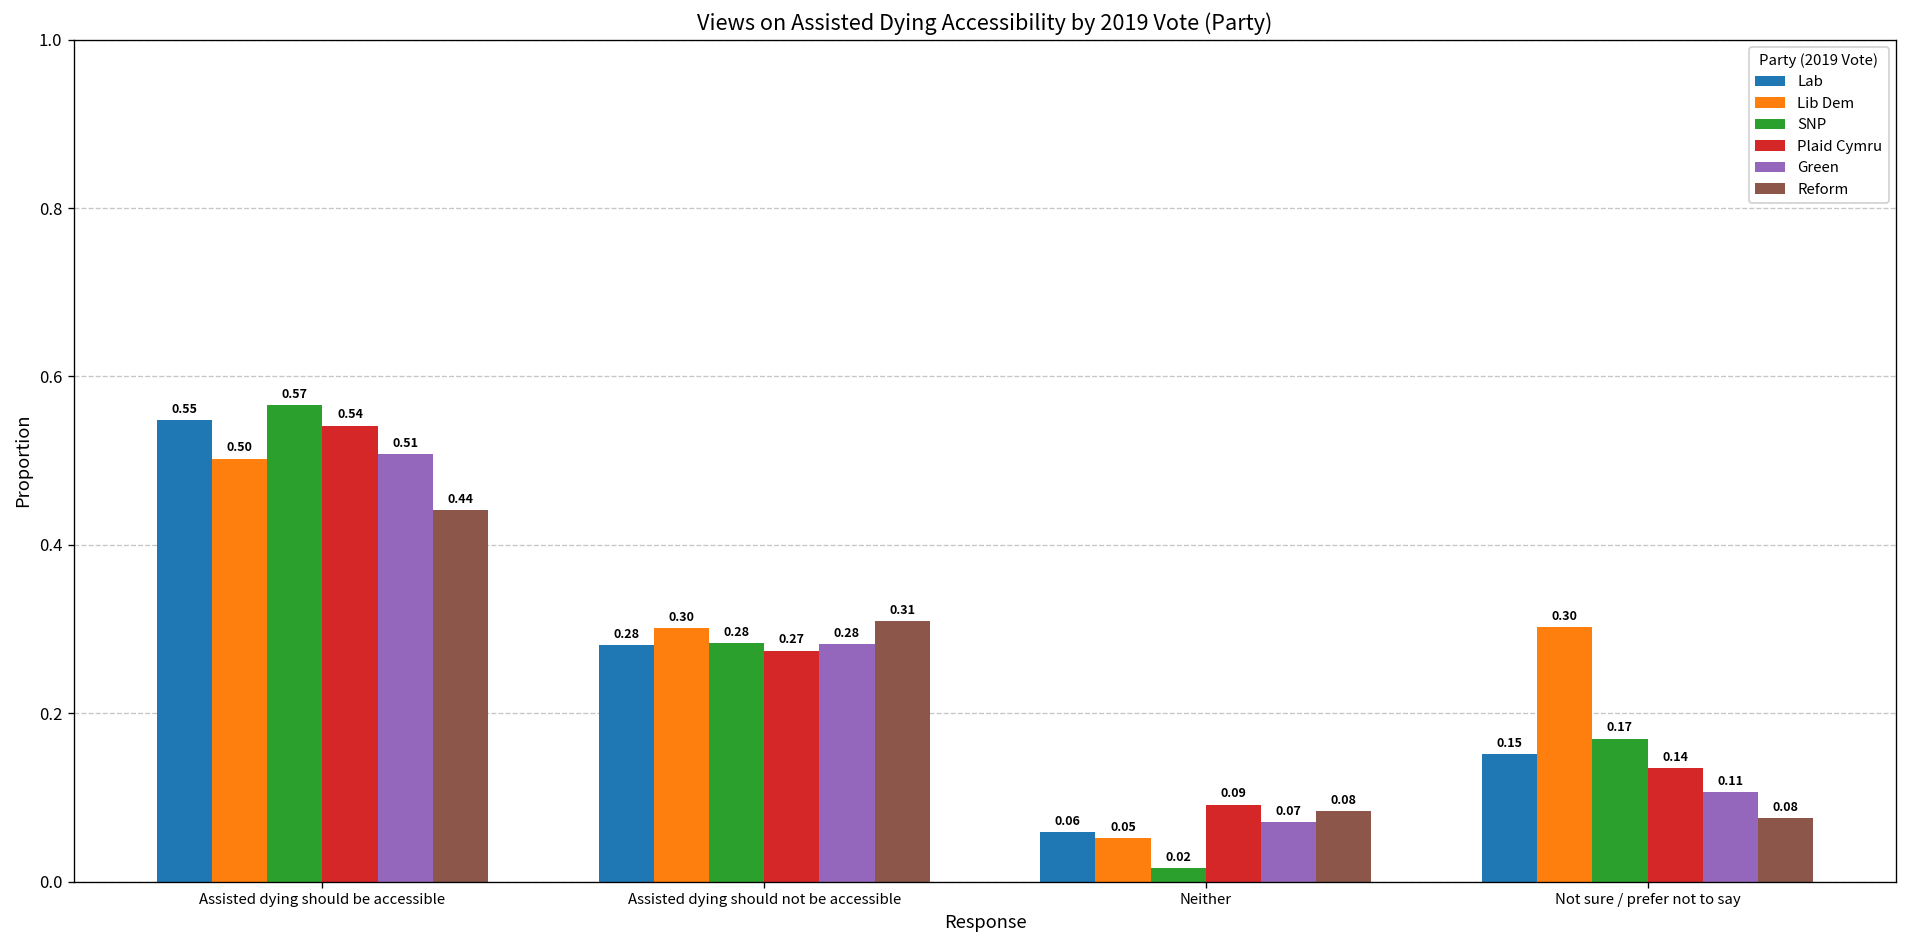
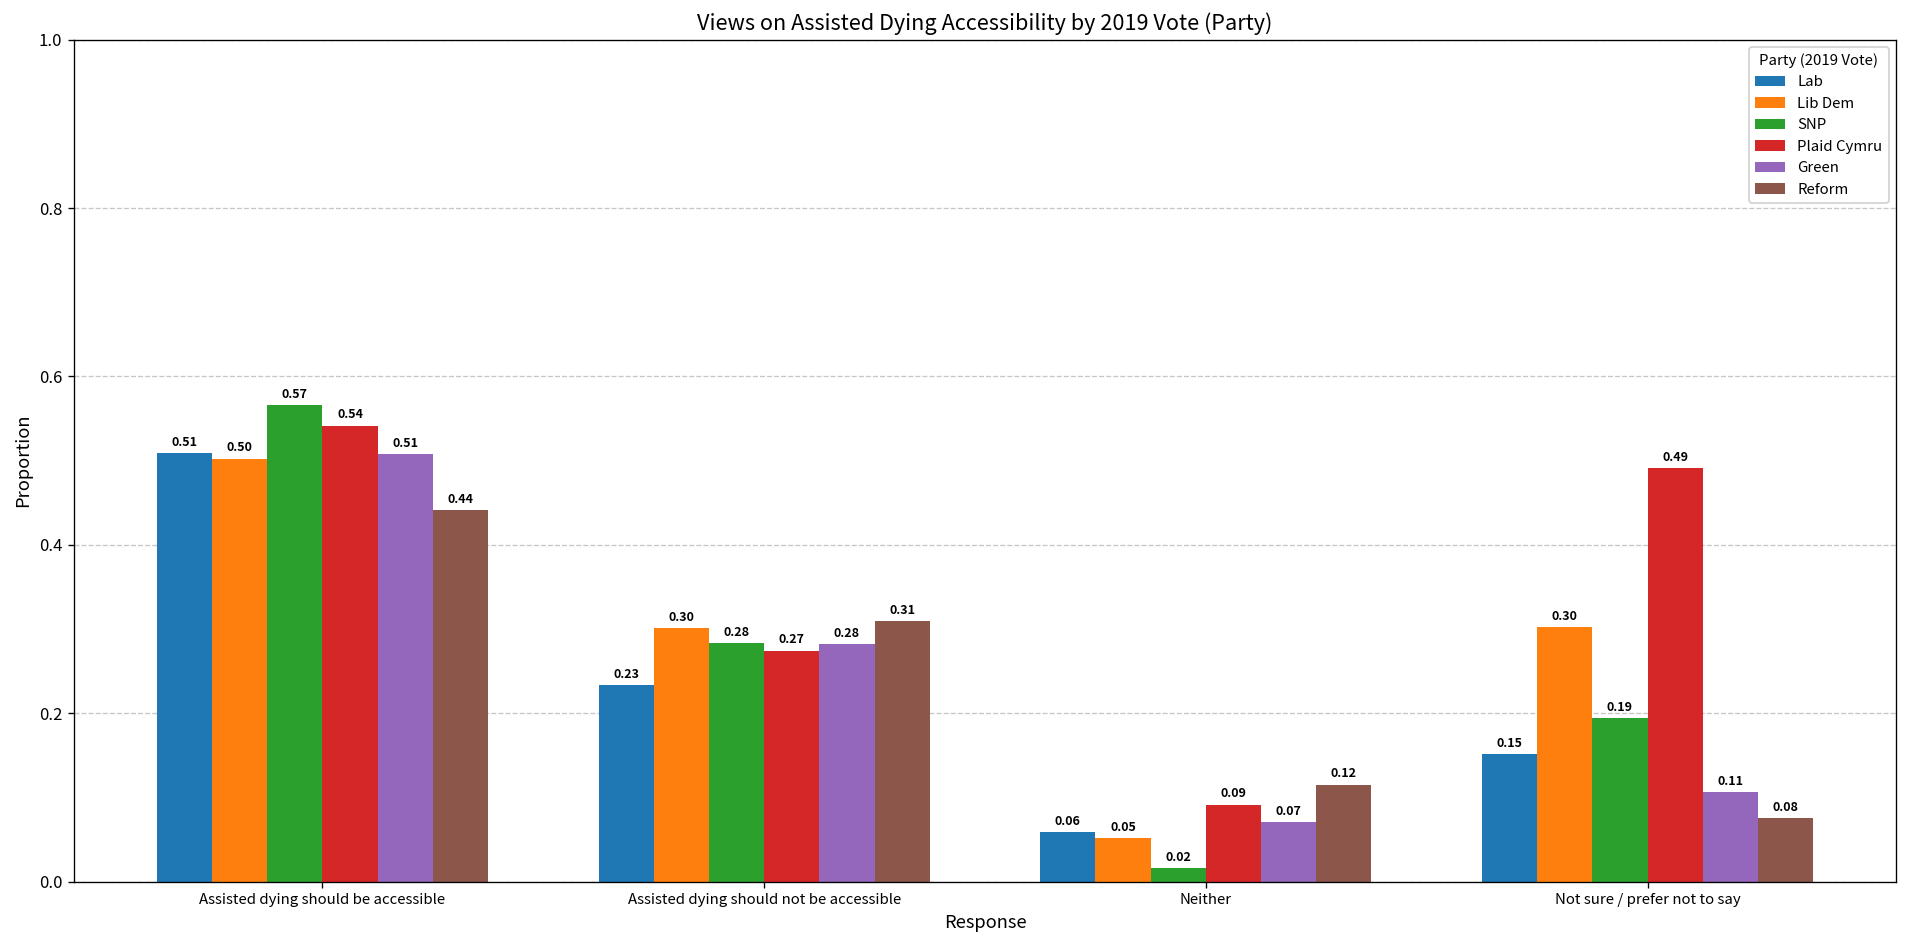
  {
    "Lab": {
-     "Assisted dying should be accessible": 0.55,
-     "Assisted dying should not be accessible": 0.28,
+     "Assisted dying should be accessible": 0.51,
+     "Assisted dying should not be accessible": 0.23,
      "Neither": 0.06,
      "Not sure / prefer not to say": 0.15
    },
    "Lib Dem": {
      "Assisted dying should be accessible": 0.50,
      "Assisted dying should not be accessible": 0.30,
      "Neither": 0.05,
      "Not sure / prefer not to say": 0.30
    },
    "SNP": {
      "Assisted dying should be accessible": 0.57,
      "Assisted dying should not be accessible": 0.28,
      "Neither": 0.02,
-     "Not sure / prefer not to say": 0.17
+     "Not sure / prefer not to say": 0.19
    },
    "Plaid Cymru": {
      "Assisted dying should be accessible": 0.54,
      "Assisted dying should not be accessible": 0.27,
      "Neither": 0.09,
-     "Not sure / prefer not to say": 0.14
+     "Not sure / prefer not to say": 0.49
    },
    "Green": {
      "Assisted dying should be accessible": 0.51,
      "Assisted dying should not be accessible": 0.28,
      "Neither": 0.07,
      "Not sure / prefer not to say": 0.11
    },
    "Reform": {
      "Assisted dying should be accessible": 0.44,
      "Assisted dying should not be accessible": 0.31,
-     "Neither": 0.08,
+     "Neither": 0.12,
      "Not sure / prefer not to say": 0.08
    }
  }
